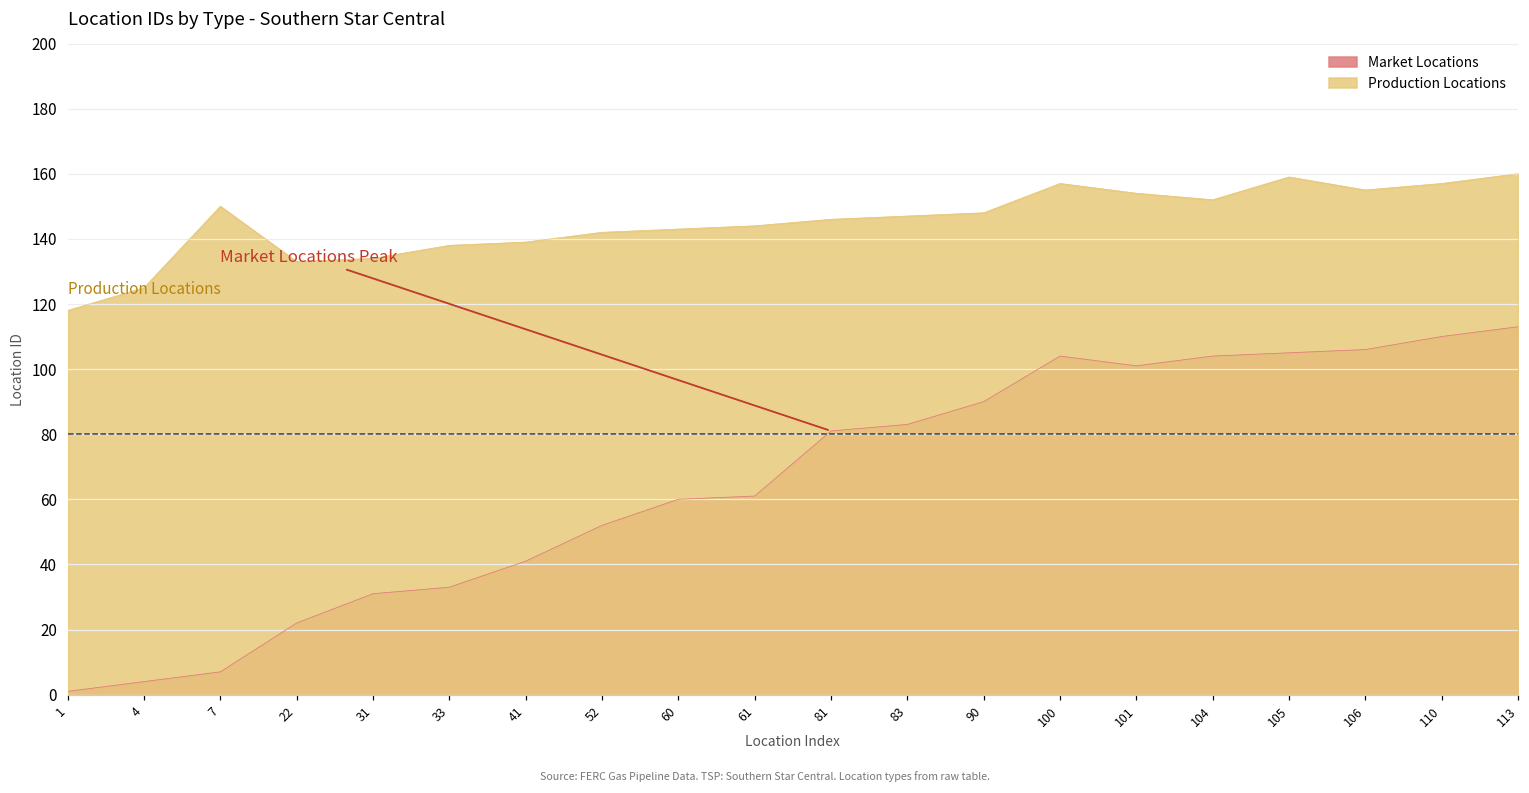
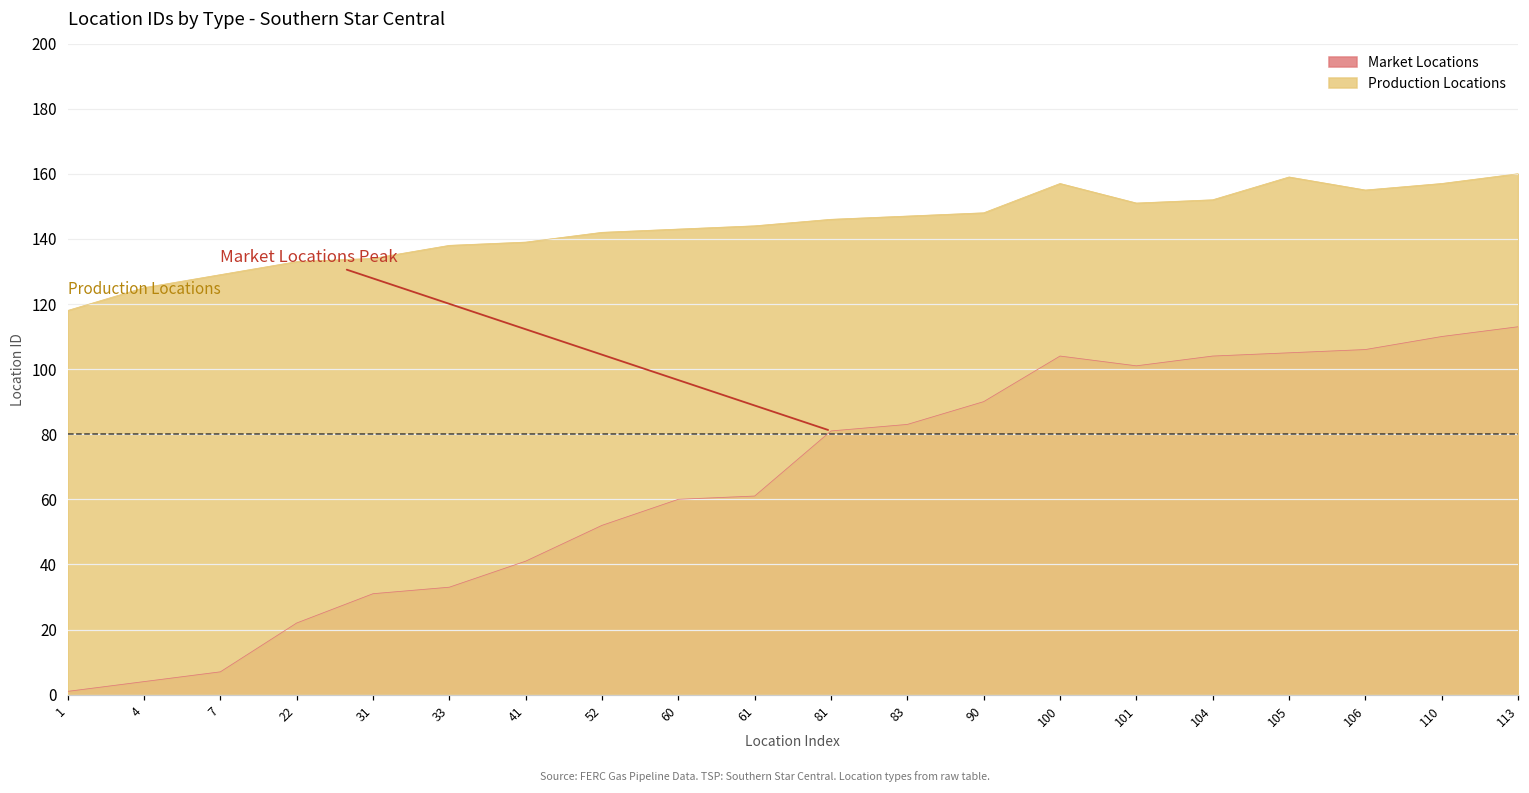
  {
    "Market Locations": {
      "1": 1,
      "4": 4,
      "7": 7,
      "22": 22,
      "31": 31,
      "33": 33,
      "41": 41,
      "52": 52,
      "60": 60,
      "61": 61,
      "81": 81,
      "83": 83,
      "90": 90,
      "100": 104,
      "101": 101,
      "104": 104,
      "105": 105,
      "106": 106,
      "110": 110,
      "113": 113
    },
    "Production Locations": {
      "1": 118,
      "4": 125,
-     "7": 150,
+     "7": 129,
      "22": 133,
      "31": 134,
      "33": 138,
      "41": 139,
      "52": 142,
      "60": 143,
      "61": 144,
      "81": 146,
      "83": 147,
      "90": 148,
      "100": 157,
-     "101": 154,
+     "101": 151,
      "104": 152,
      "105": 159,
      "106": 155,
      "110": 157,
      "113": 160
    }
  }
